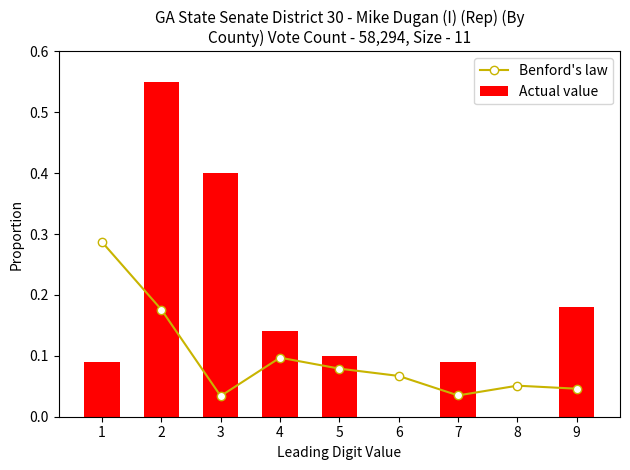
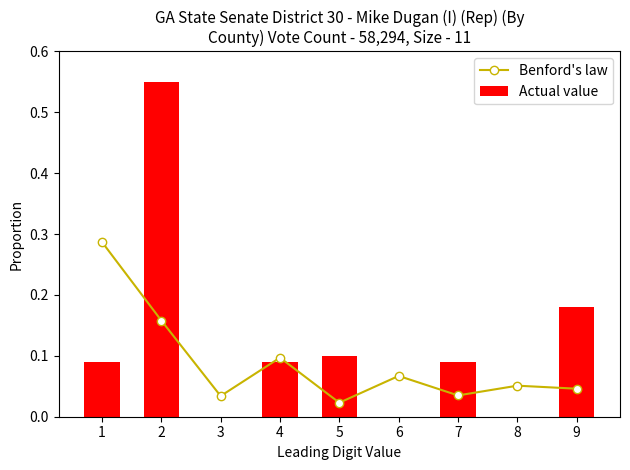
  {
    "Benford's law": {
      "1": 0.29,
-     "2": 0.18,
+     "2": 0.16,
      "3": 0.03,
      "4": 0.10,
-     "5": 0.08,
+     "5": 0.02,
      "6": 0.07,
      "7": 0.04,
      "8": 0.05,
      "9": 0.05
    },
    "Actual value": {
      "1": 0.09,
      "2": 0.55,
-     "3": 0.4,
-     "4": 0.14,
+     "3": 0.0,
+     "4": 0.09,
      "5": 0.10,
      "6": 0.00,
      "7": 0.09,
      "8": 0.00,
      "9": 0.18
    }
  }
